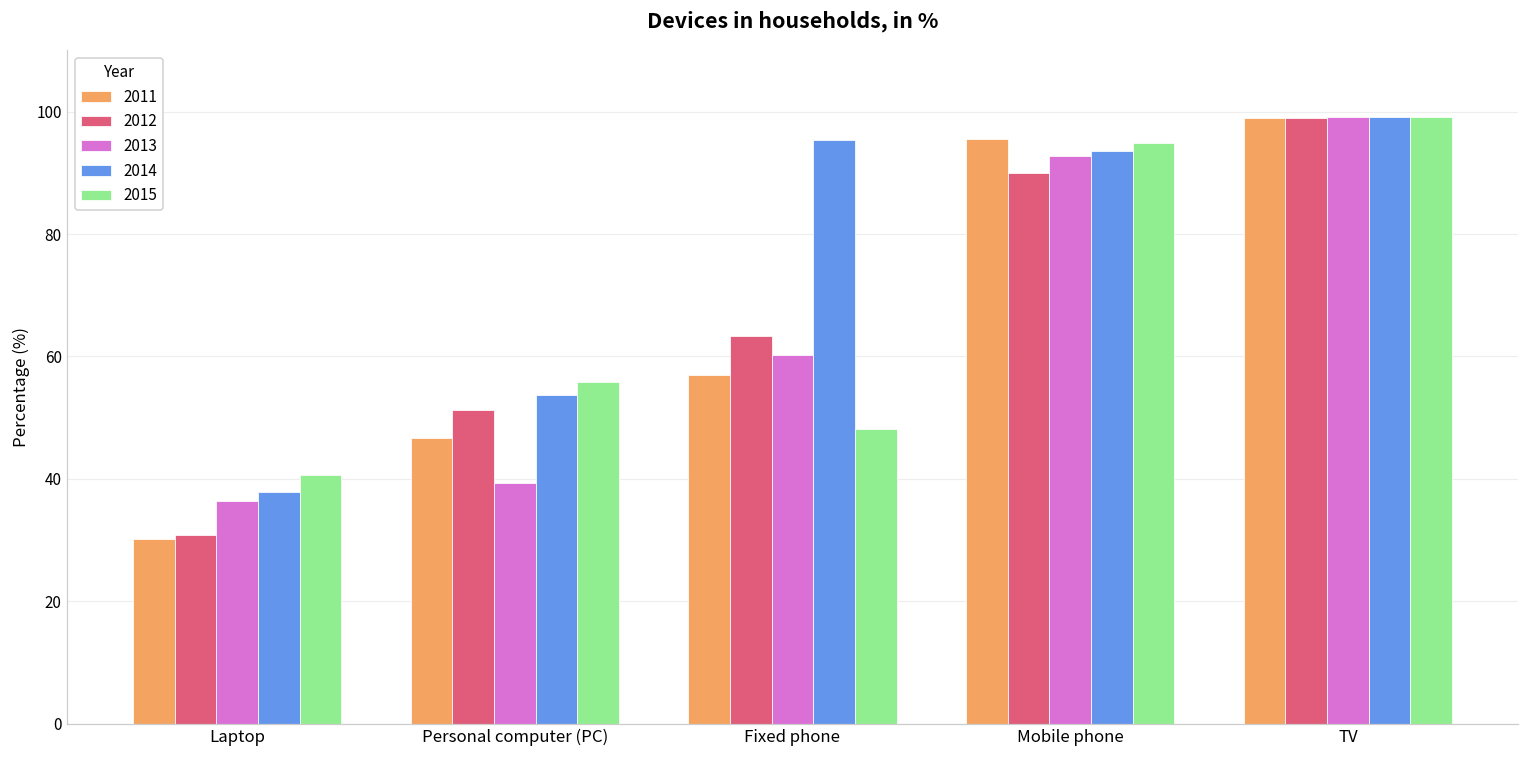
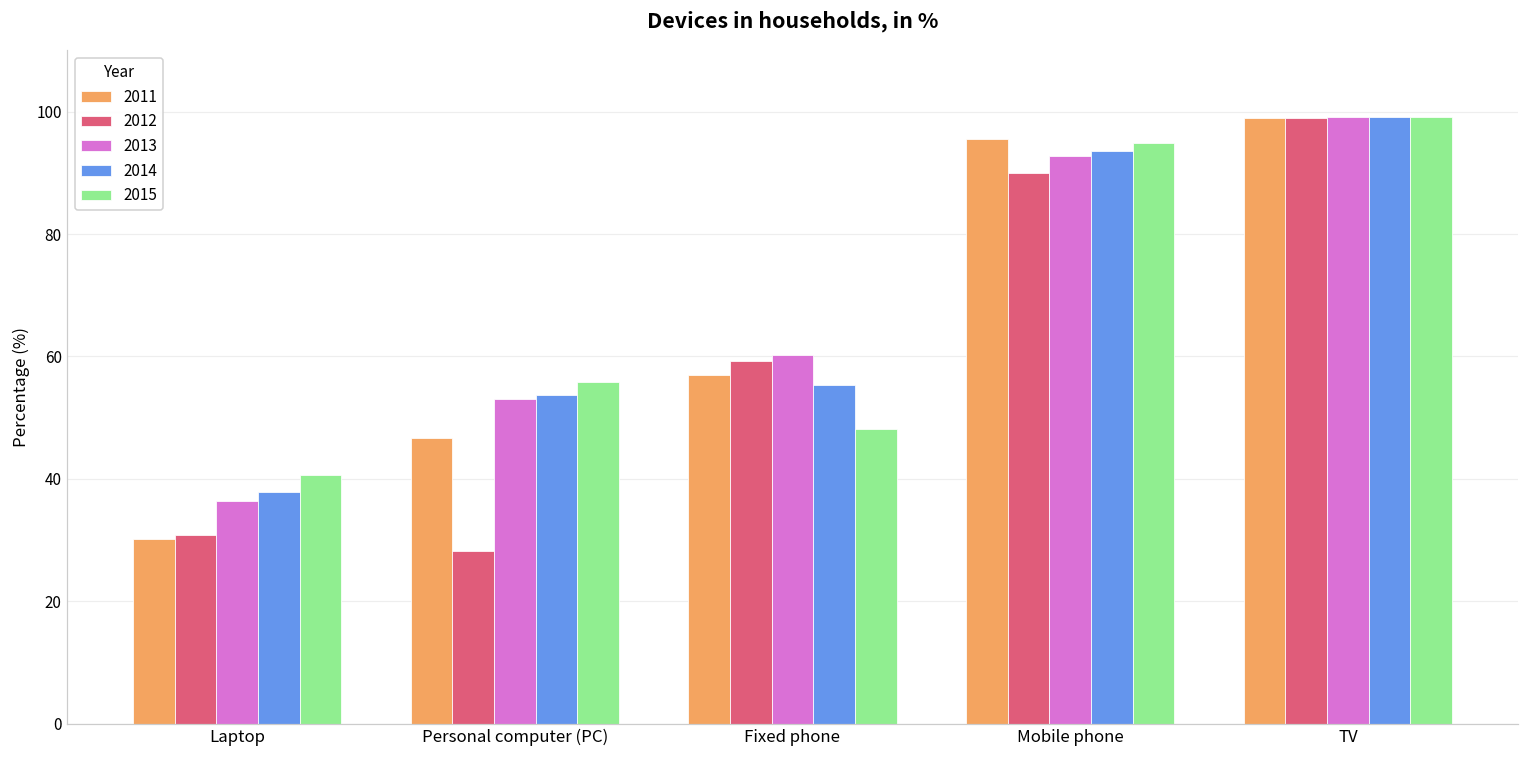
  {
    "2011": {
      "Laptop": 30,
      "Personal computer (PC)": 47,
      "Fixed phone": 57,
      "Mobile phone": 96,
      "TV": 99
    },
    "2012": {
      "Laptop": 31,
-     "Personal computer (PC)": 51,
-     "Fixed phone": 63,
+     "Personal computer (PC)": 28,
+     "Fixed phone": 59,
      "Mobile phone": 90,
      "TV": 99
    },
    "2013": {
      "Laptop": 36,
-     "Personal computer (PC)": 39,
+     "Personal computer (PC)": 53,
      "Fixed phone": 60,
      "Mobile phone": 93,
      "TV": 99
    },
    "2014": {
      "Laptop": 38,
      "Personal computer (PC)": 54,
-     "Fixed phone": 95,
+     "Fixed phone": 55,
      "Mobile phone": 94,
      "TV": 99
    },
    "2015": {
      "Laptop": 41,
      "Personal computer (PC)": 56,
      "Fixed phone": 48,
      "Mobile phone": 95,
      "TV": 99
    }
  }
